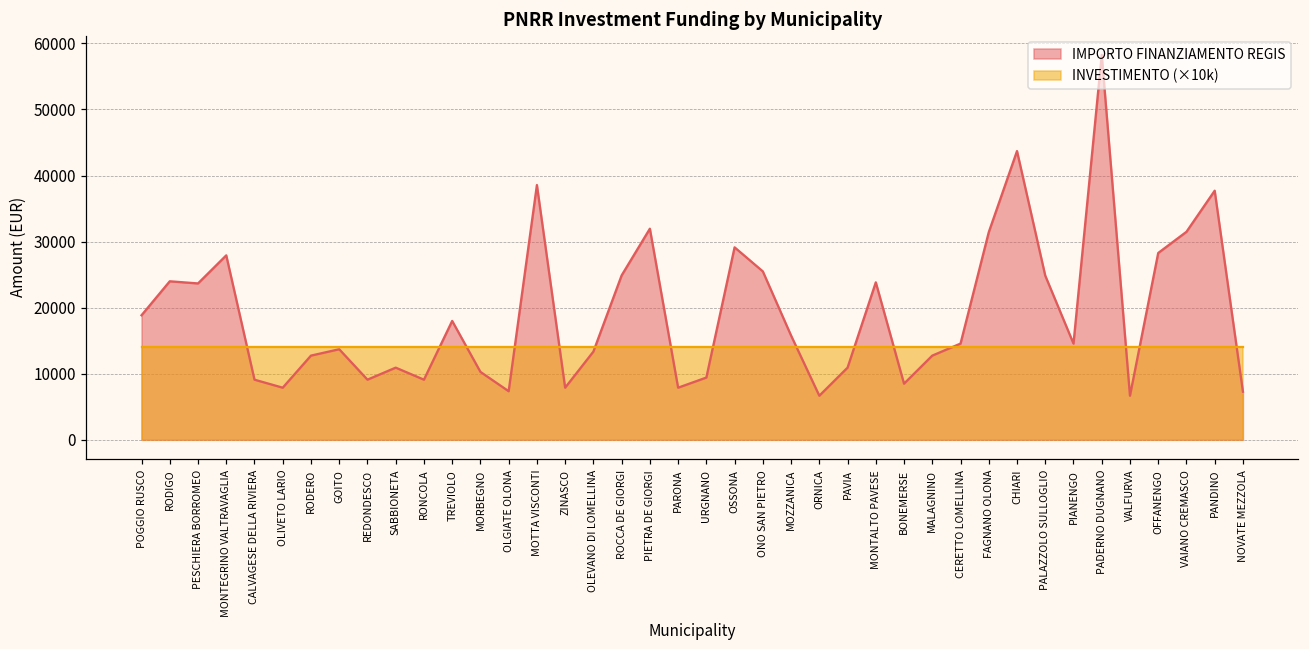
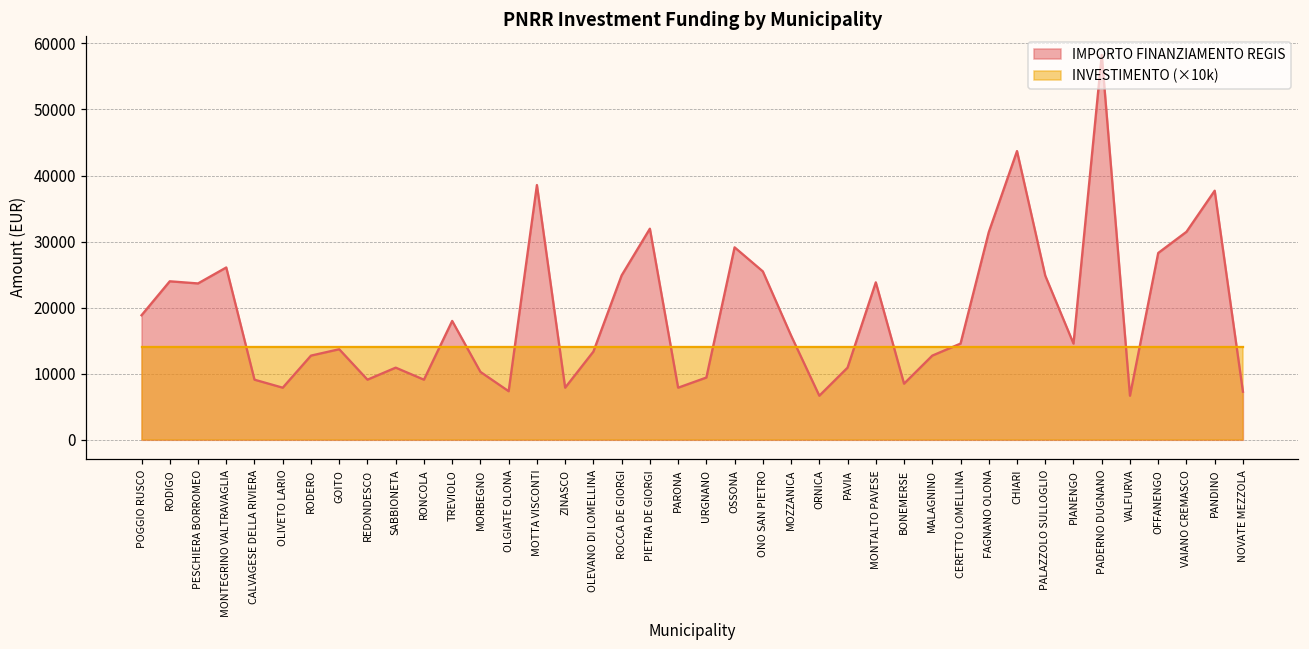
  {
    "IMPORTO FINANZIAMENTO REGIS": {
      "POGGIO RUSCO": 19000,
      "RODIGO": 24000,
      "PESCHIERA BORROMEO": 24000,
-     "MONTEGRINO VALTRAVAGLIA": 28000,
+     "MONTEGRINO VALTRAVAGLIA": 26000,
      "CALVAGESE DELLA RIVIERA": 9000,
      "OLIVETO LARIO": 8000,
      "RODERO": 13000,
      "REDONDESCO": 9000,
      "SABBIONETA": 11000,
      "RONCOLA": 9000,
      "TREVIOLO": 18000,
      "MORBEGNO": 10000,
      "OLGIATE OLONA": 7000,
      "MOTTA VISCONTI": 39000,
      "ZINASCO": 8000,
      "OLEVANO DI LOMELLINA": 13000,
      "ROCCA DE GIORGI": 25000,
      "PIETRA DE GIORGI": 32000,
      "PARONA": 8000,
      "URGNANO": 9000,
      "OSSONA": 29000,
      "ONO SAN PIETRO": 25000,
      "MOZZANICA": 16000,
      "ORNICA": 7000,
      "PAVIA": 11000,
      "MONTALTO PAVESE": 24000,
      "BONEMERSE": 8000,
      "MALAGNINO": 13000,
      "CERETTO LOMELLINA": 15000,
      "FAGNANO OLONA": 31000,
      "CHIARI": 44000,
      "PALAZZOLO SULLOGLIO": 25000,
      "PIANENGO": 15000,
      "VALFURVA": 7000,
      "OFFANENGO": 28000,
      "VAIANO CREMASCO": 31000,
      "PANDINO": 38000,
      "NOVATE MEZZOLA": 7000
    },
    "INVESTIMENTO (×10k)": {
      "POGGIO RUSCO": 14000,
      "RODIGO": 14000,
      "PESCHIERA BORROMEO": 14000,
      "MONTEGRINO VALTRAVAGLIA": 14000,
      "CALVAGESE DELLA RIVIERA": 14000,
      "OLIVETO LARIO": 14000,
      "RODERO": 14000,
      "REDONDESCO": 14000,
      "SABBIONETA": 14000,
      "RONCOLA": 14000,
      "TREVIOLO": 14000,
      "MORBEGNO": 14000,
      "OLGIATE OLONA": 14000,
      "MOTTA VISCONTI": 14000,
      "ZINASCO": 14000,
      "OLEVANO DI LOMELLINA": 14000,
      "ROCCA DE GIORGI": 14000,
      "PIETRA DE GIORGI": 14000,
      "PARONA": 14000,
      "URGNANO": 14000,
      "OSSONA": 14000,
      "ONO SAN PIETRO": 14000,
      "MOZZANICA": 14000,
      "ORNICA": 14000,
      "PAVIA": 14000,
      "MONTALTO PAVESE": 14000,
      "BONEMERSE": 14000,
      "MALAGNINO": 14000,
      "CERETTO LOMELLINA": 14000,
      "FAGNANO OLONA": 14000,
      "CHIARI": 14000,
      "PALAZZOLO SULLOGLIO": 14000,
      "PIANENGO": 14000,
      "PADERNO DUGNANO": 14000,
      "VALFURVA": 14000,
      "OFFANENGO": 14000,
      "VAIANO CREMASCO": 14000,
      "PANDINO": 14000,
      "NOVATE MEZZOLA": 14000
    }
  }
